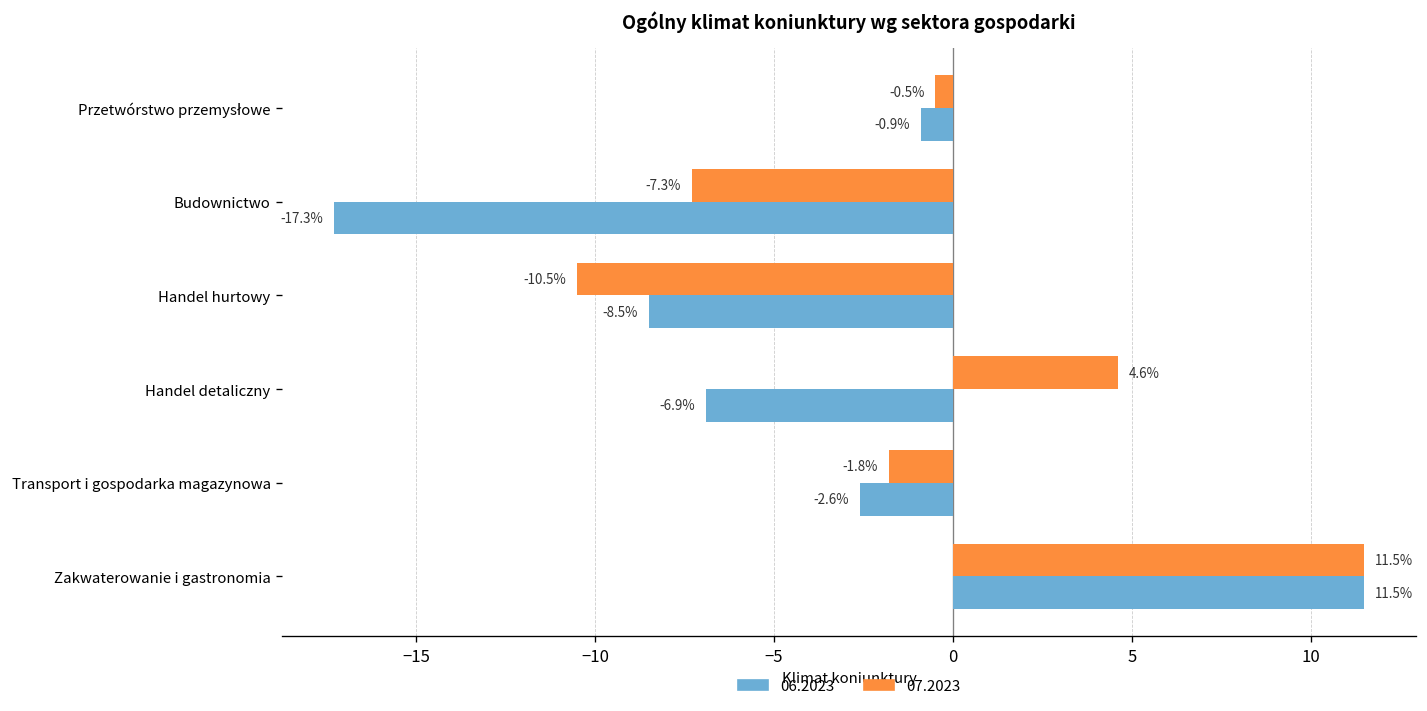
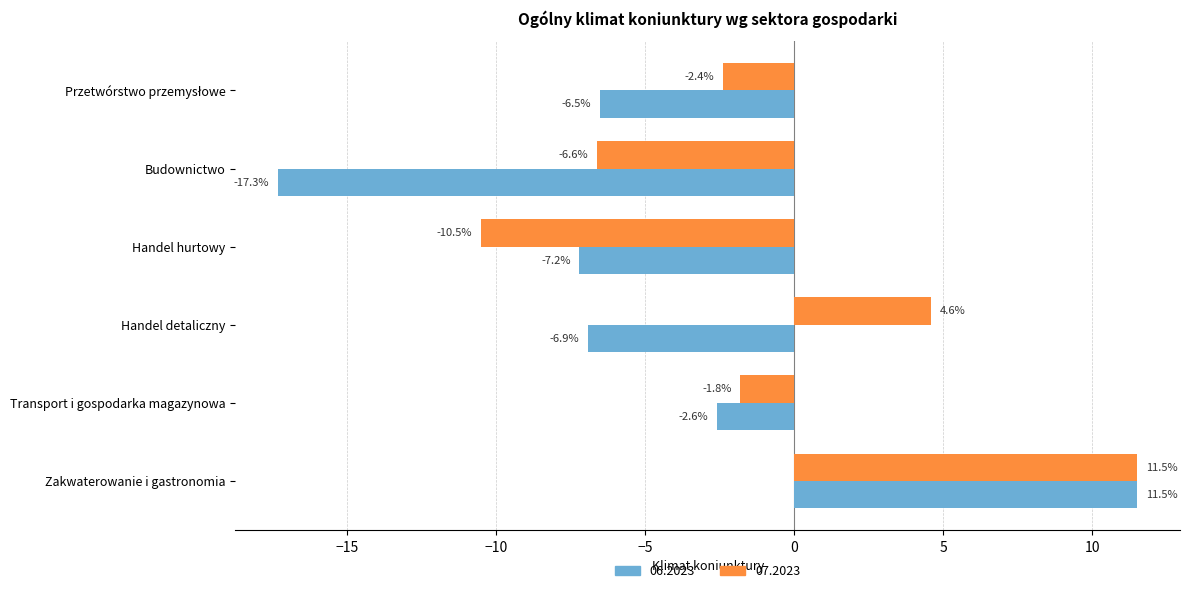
  {
    "06.2023": {
-     "Przetwórstwo przemysłowe": "-0.9%",
+     "Przetwórstwo przemysłowe": "-6.5%",
      "Budownictwo": "-17.3%",
-     "Handel hurtowy": "-8.5%",
+     "Handel hurtowy": "-7.2%",
      "Handel detaliczny": "-6.9%",
      "Transport i gospodarka magazynowa": "-2.6%",
      "Zakwaterowanie i gastronomia": "11.5%"
    },
    "07.2023": {
-     "Przetwórstwo przemysłowe": "-0.5%",
-     "Budownictwo": "-7.3%",
+     "Przetwórstwo przemysłowe": "-2.4%",
+     "Budownictwo": "-6.6%",
      "Handel hurtowy": "-10.5%",
      "Handel detaliczny": "4.6%",
      "Transport i gospodarka magazynowa": "-1.8%",
      "Zakwaterowanie i gastronomia": "11.5%"
    }
  }
